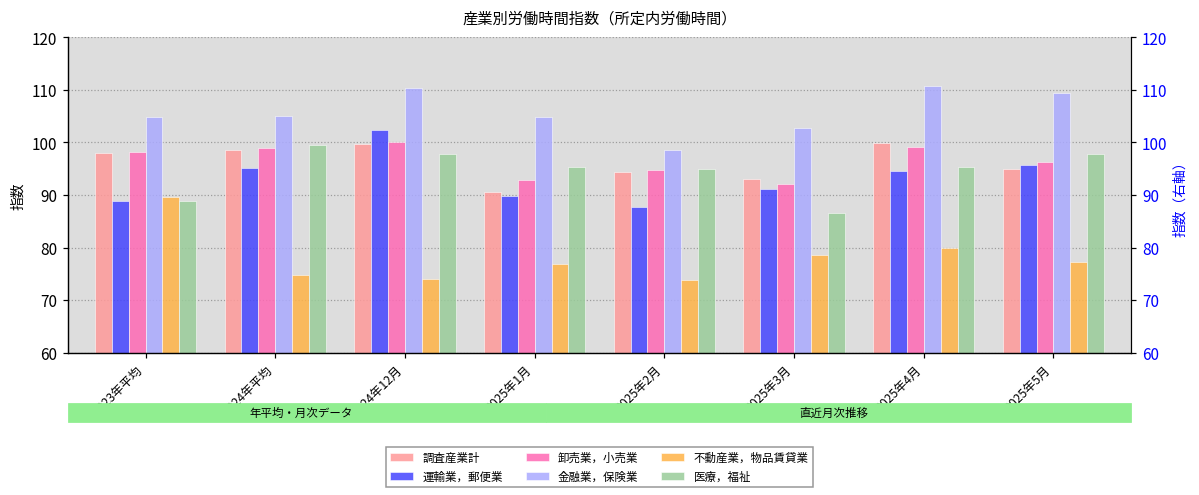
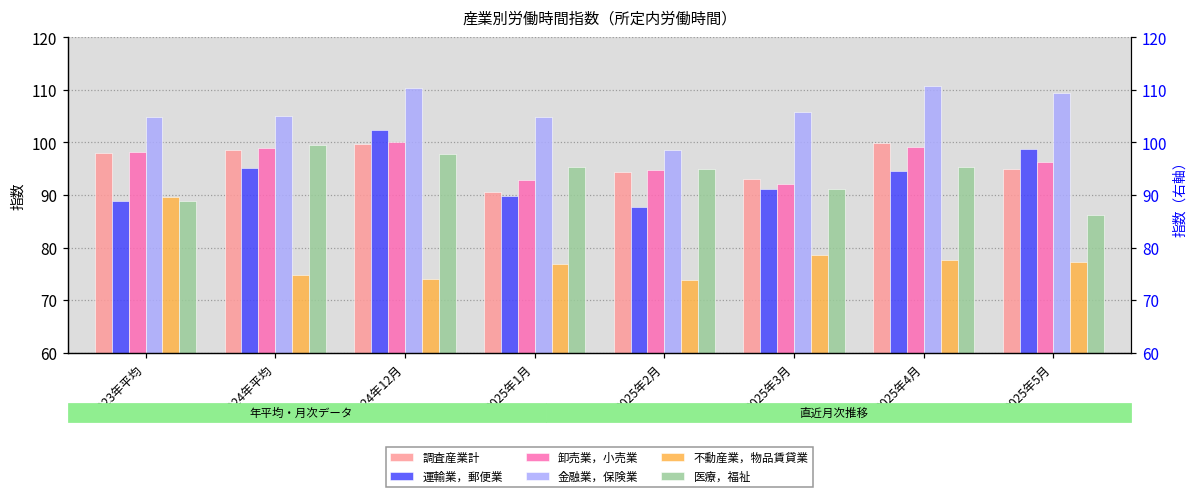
  {
    "運輸業，郵便業": {
      "2023年平均": 89,
      "2024年平均": 95,
      "2024年12月": 102,
      "2025年1月": 90,
      "2025年2月": 88,
      "2025年3月": 91,
      "2025年4月": 95,
-     "2025年5月": 96
+     "2025年5月": 99
    },
    "金融業，保険業": {
      "2023年平均": 105,
      "2024年平均": 105,
      "2024年12月": 110,
      "2025年1月": 105,
      "2025年2月": 99,
-     "2025年3月": 103,
+     "2025年3月": 106,
      "2025年4月": 111,
      "2025年5月": 110
    },
    "不動産業，物品賃貸業": {
      "2023年平均": 90,
      "2024年平均": 75,
      "2024年12月": 74,
      "2025年1月": 77,
      "2025年2月": 74,
      "2025年3月": 79,
-     "2025年4月": 80,
+     "2025年4月": 78,
      "2025年5月": 77
    },
    "医療，福祉": {
      "2023年平均": 89,
      "2024年平均": 100,
      "2024年12月": 98,
      "2025年1月": 95,
      "2025年2月": 95,
-     "2025年3月": 87,
+     "2025年3月": 91,
      "2025年4月": 95,
-     "2025年5月": 98
+     "2025年5月": 86
    }
  }
